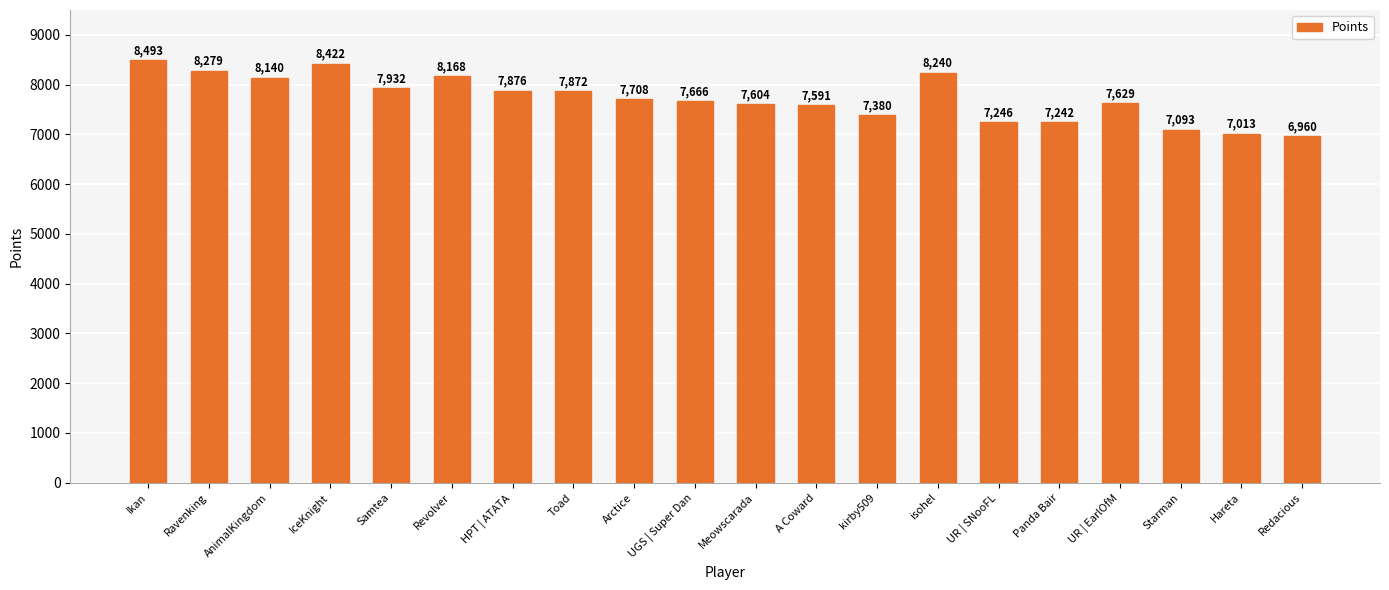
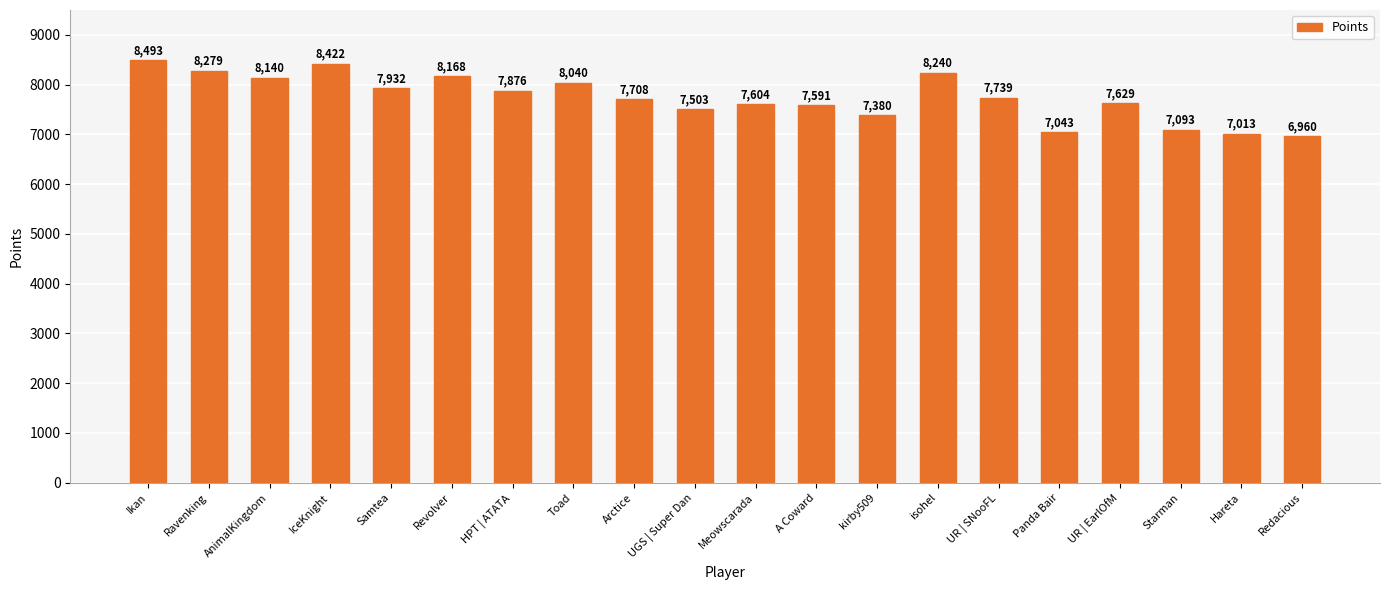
  {
    "Ikan": "8,493",
    "Ravenking": "8,279",
    "AnimalKingdom": "8,140",
    "IceKnight": "8,422",
    "Samtea": "7,932",
    "Revolver": "8,168",
    "HPT | ATATA": "7,876",
-   "Toad": "7,872",
+   "Toad": "8,040",
    "Arctice": "7,708",
-   "UGS | Super Dan": "7,666",
+   "UGS | Super Dan": "7,503",
    "Meowscarada": "7,604",
    "A Coward": "7,591",
    "kirby509": "7,380",
    "isohel": "8,240",
-   "UR | SNooFL": "7,246",
-   "Panda Bair": "7,242",
+   "UR | SNooFL": "7,739",
+   "Panda Bair": "7,043",
    "UR | EarlOfM": "7,629",
    "Starman": "7,093",
    "Hareta": "7,013",
    "Redacious": "6,960"
  }
